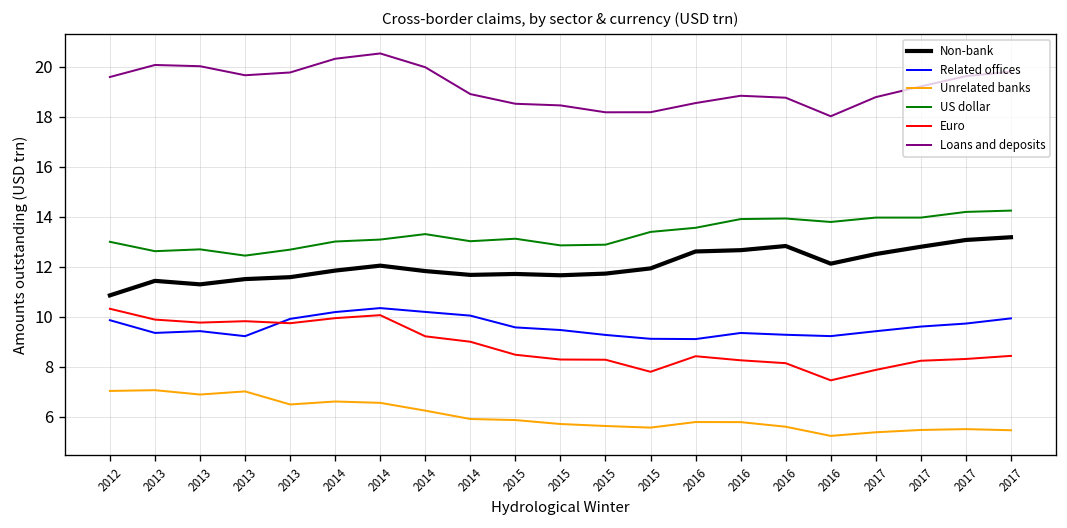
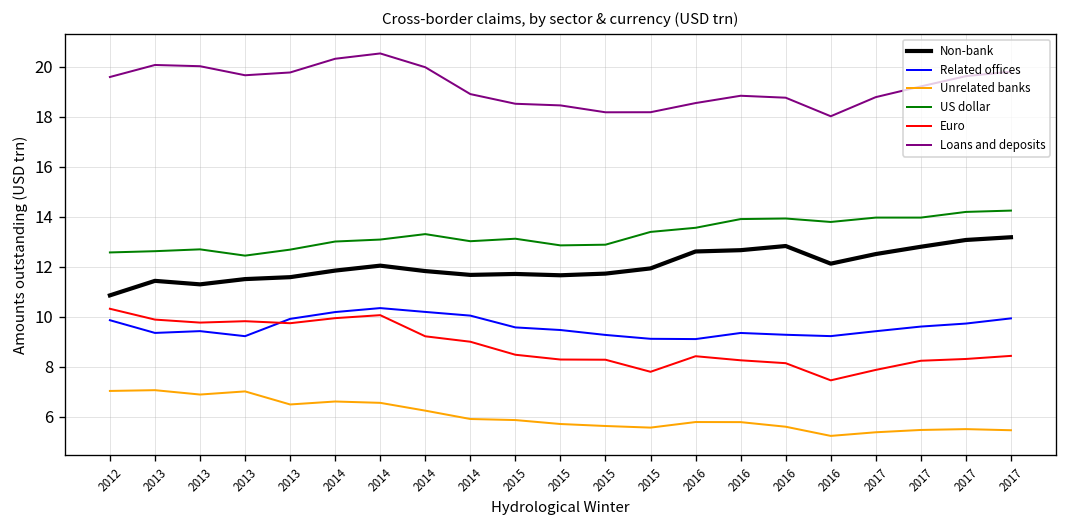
  {
    "Non-bank": {
      "2012": 10.9
    },
    "Related offices": {
      "2012": 9.9
    },
    "Unrelated banks": {
      "2012": 7.0
    },
    "US dollar": {
-     "2012": 13.0
+     "2012": 12.6
    },
    "Euro": {
      "2012": 10.3
    },
    "Loans and deposits": {
      "2012": 19.6
    }
  }
